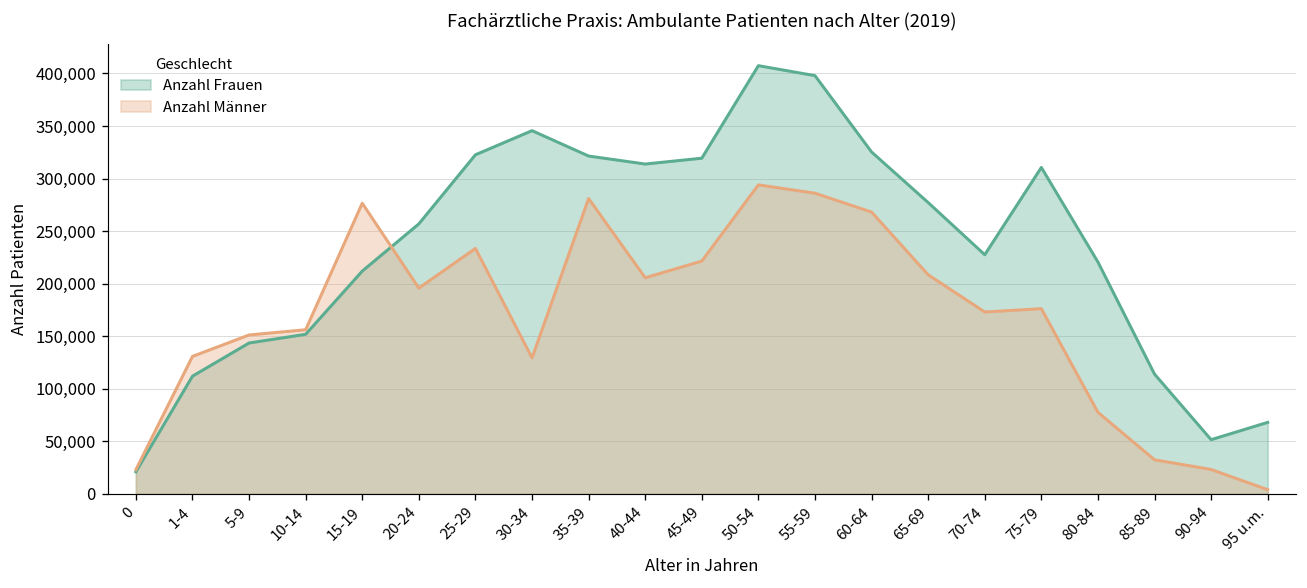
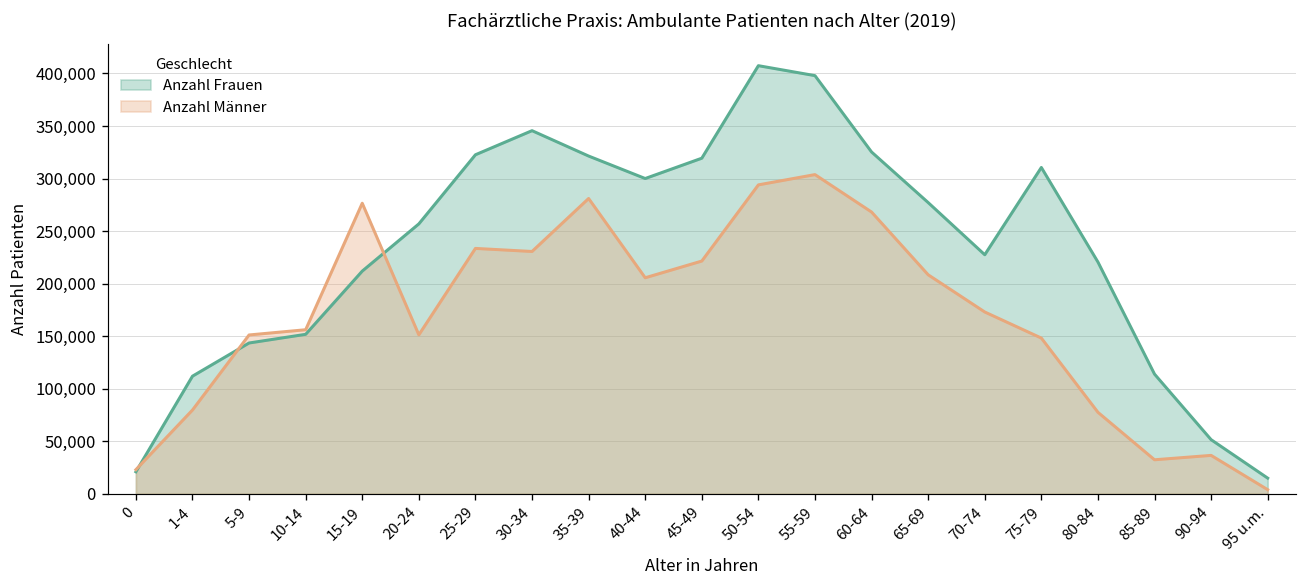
  {
    "Anzahl Frauen": {
      "1-4": "110,000",
      "5-9": "140,000",
      "10-14": "150,000",
      "15-19": "210,000",
      "20-24": "260,000",
      "25-29": "320,000",
      "30-34": "350,000",
      "35-39": "320,000",
-     "40-44": "310,000",
+     "40-44": "300,000",
      "45-49": "320,000",
      "50-54": "410,000",
      "55-59": "400,000",
      "60-64": "330,000",
      "65-69": "280,000",
      "70-74": "230,000",
      "75-79": "310,000",
      "80-84": "220,000",
      "85-89": "110,000",
      "90-94": "50,000",
-     "95 u.m.": "70,000"
+     "95 u.m.": "10,000"
    },
    "Anzahl Männer": {
-     "1-4": "130,000",
+     "1-4": "80,000",
      "5-9": "150,000",
      "10-14": "160,000",
      "15-19": "280,000",
-     "20-24": "200,000",
+     "20-24": "150,000",
      "25-29": "230,000",
-     "30-34": "130,000",
+     "30-34": "230,000",
      "35-39": "280,000",
      "40-44": "210,000",
      "45-49": "220,000",
      "50-54": "290,000",
-     "55-59": "290,000",
+     "55-59": "300,000",
      "60-64": "270,000",
      "65-69": "210,000",
      "70-74": "170,000",
-     "75-79": "180,000",
+     "75-79": "150,000",
      "80-84": "80,000",
      "85-89": "30,000",
-     "90-94": "20,000",
+     "90-94": "40,000",
      "95 u.m.": "0"
    }
  }
